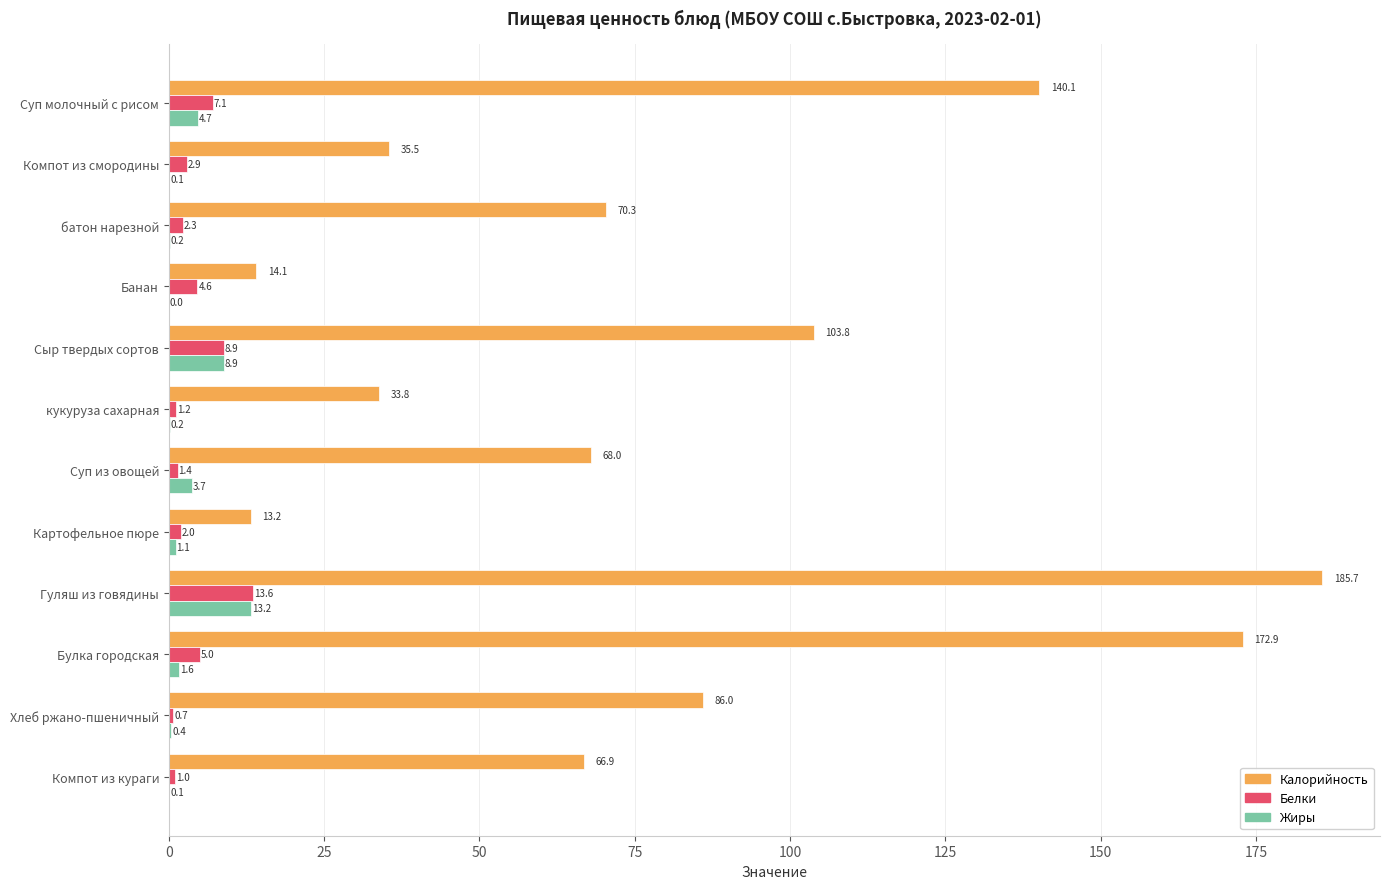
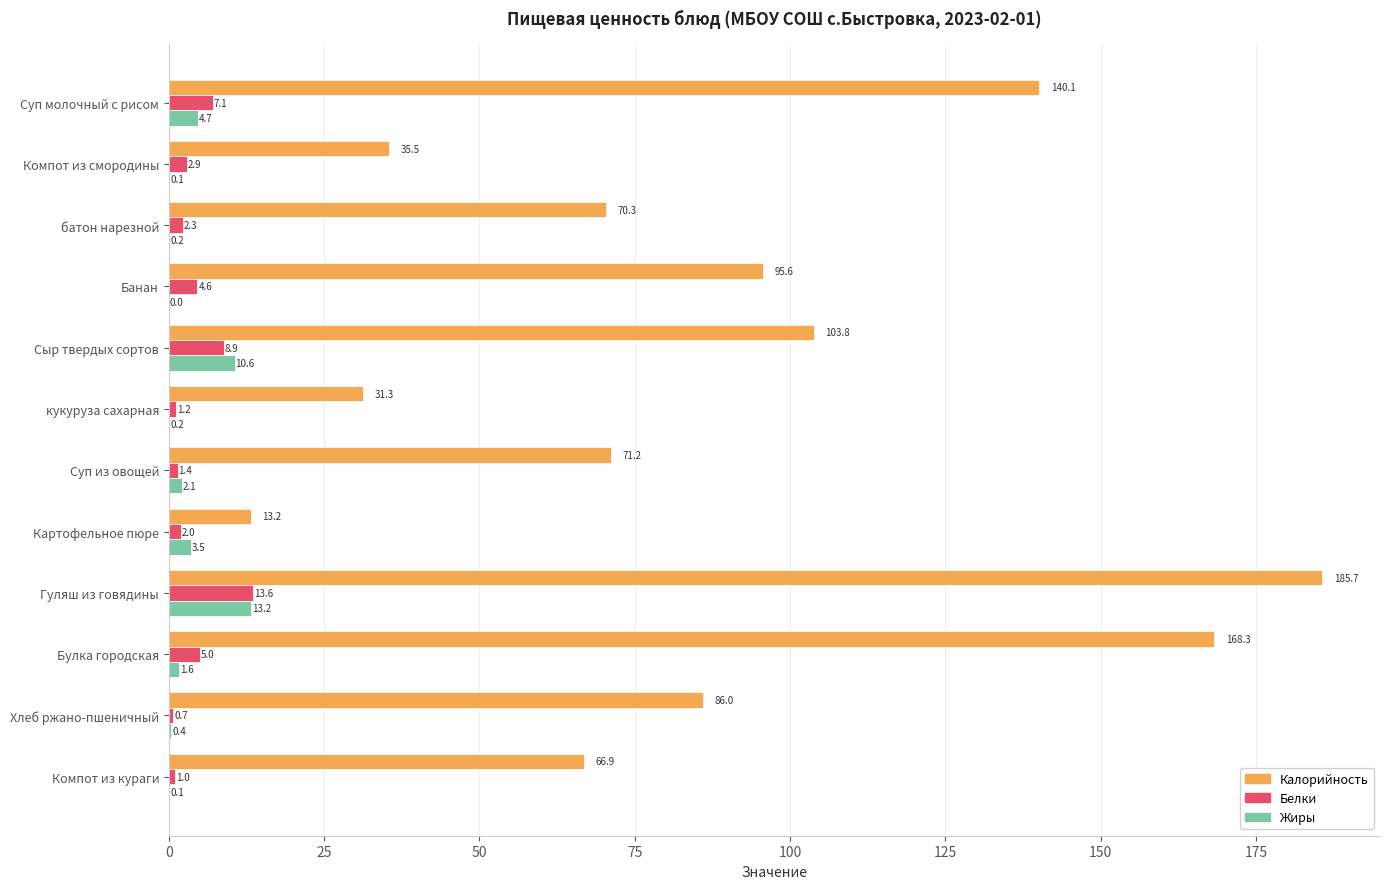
  {
    "Калорийность": {
      "Суп молочный с рисом": 140.1,
      "Компот из смородины": 35.5,
      "батон нарезной": 70.3,
-     "Банан": 14.1,
+     "Банан": 95.6,
      "Сыр твердых сортов": 103.8,
-     "кукуруза сахарная": 33.8,
-     "Суп из овощей": 68.0,
+     "кукуруза сахарная": 31.3,
+     "Суп из овощей": 71.2,
      "Картофельное пюре": 13.2,
      "Гуляш из говядины": 185.7,
-     "Булка городская": 172.9,
+     "Булка городская": 168.3,
      "Хлеб ржано-пшеничный": 86.0,
      "Компот из кураги": 66.9
    },
    "Белки": {
      "Суп молочный с рисом": 7.1,
      "Компот из смородины": 2.9,
      "батон нарезной": 2.3,
      "Банан": 4.6,
      "Сыр твердых сортов": 8.9,
      "кукуруза сахарная": 1.2,
      "Суп из овощей": 1.4,
      "Картофельное пюре": 2.0,
      "Гуляш из говядины": 13.6,
      "Булка городская": 5.0,
      "Хлеб ржано-пшеничный": 0.7,
      "Компот из кураги": 1.0
    },
    "Жиры": {
      "Суп молочный с рисом": 4.7,
      "Компот из смородины": 0.1,
      "батон нарезной": 0.2,
      "Банан": 0.0,
-     "Сыр твердых сортов": 8.9,
+     "Сыр твердых сортов": 10.6,
      "кукуруза сахарная": 0.2,
-     "Суп из овощей": 3.7,
-     "Картофельное пюре": 1.1,
+     "Суп из овощей": 2.1,
+     "Картофельное пюре": 3.5,
      "Гуляш из говядины": 13.2,
      "Булка городская": 1.6,
      "Хлеб ржано-пшеничный": 0.4,
      "Компот из кураги": 0.1
    }
  }
